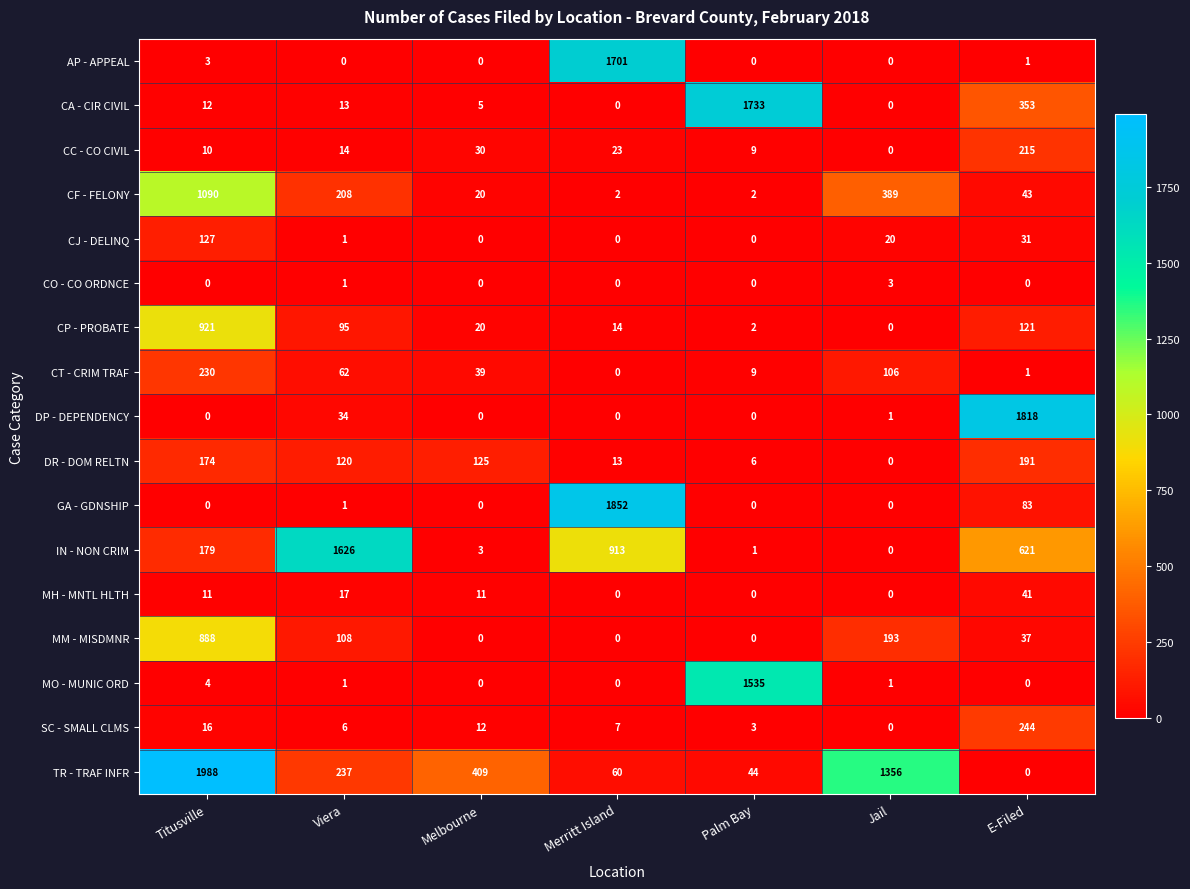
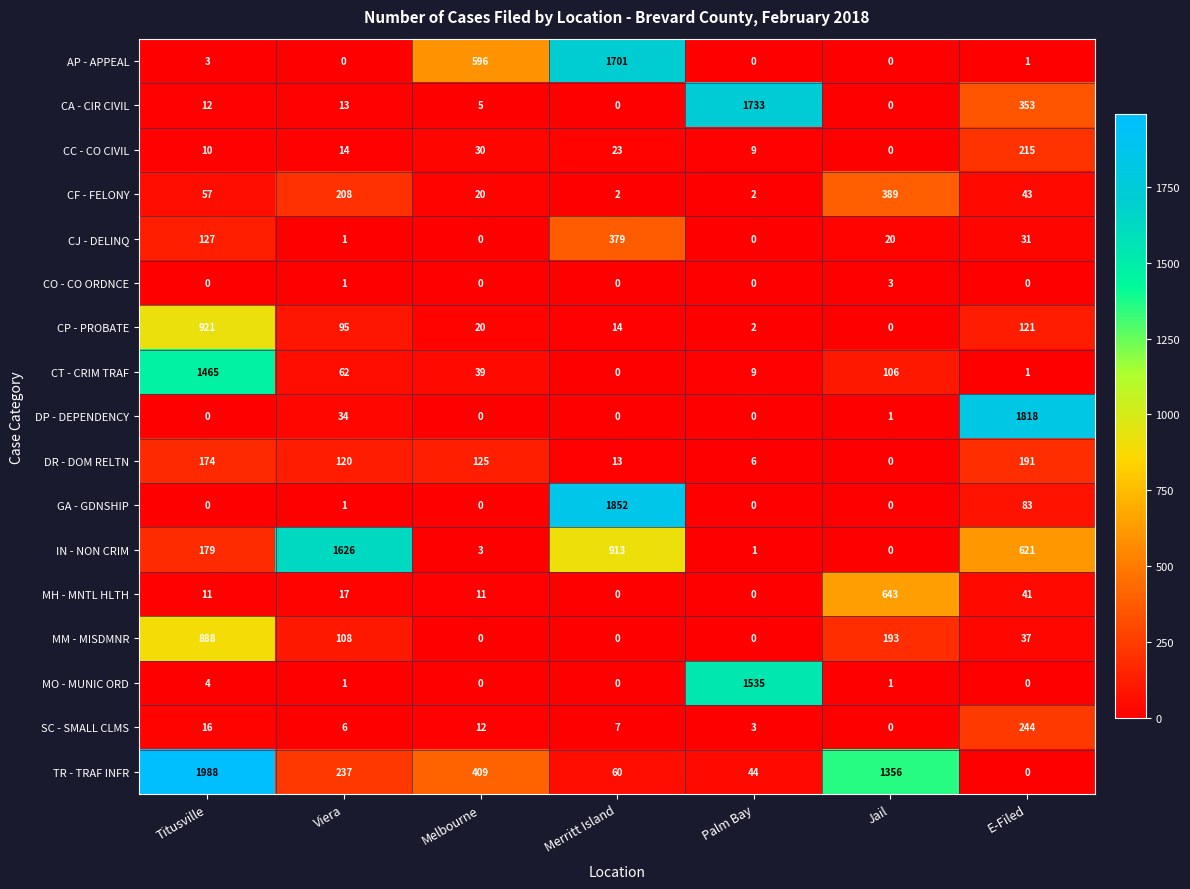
  {
    "AP - APPEAL": {
      "Titusville": 3,
      "Viera": 0,
-     "Melbourne": 0,
+     "Melbourne": 596,
      "Merritt Island": 1701,
      "Palm Bay": 0,
      "Jail": 0,
      "E-Filed": 1
    },
    "CA - CIR CIVIL": {
      "Titusville": 12,
      "Viera": 13,
      "Melbourne": 5,
      "Merritt Island": 0,
      "Palm Bay": 1733,
      "Jail": 0,
      "E-Filed": 353
    },
    "CC - CO CIVIL": {
      "Titusville": 10,
      "Viera": 14,
      "Melbourne": 30,
      "Merritt Island": 23,
      "Palm Bay": 9,
      "Jail": 0,
      "E-Filed": 215
    },
    "CF - FELONY": {
-     "Titusville": 1090,
+     "Titusville": 57,
      "Viera": 208,
      "Melbourne": 20,
      "Merritt Island": 2,
      "Palm Bay": 2,
      "Jail": 389,
      "E-Filed": 43
    },
    "CJ - DELINQ": {
      "Titusville": 127,
      "Viera": 1,
      "Melbourne": 0,
-     "Merritt Island": 0,
+     "Merritt Island": 379,
      "Palm Bay": 0,
      "Jail": 20,
      "E-Filed": 31
    },
    "CO - CO ORDNCE": {
      "Titusville": 0,
      "Viera": 1,
      "Melbourne": 0,
      "Merritt Island": 0,
      "Palm Bay": 0,
      "Jail": 3,
      "E-Filed": 0
    },
    "CP - PROBATE": {
      "Titusville": 921,
      "Viera": 95,
      "Melbourne": 20,
      "Merritt Island": 14,
      "Palm Bay": 2,
      "Jail": 0,
      "E-Filed": 121
    },
    "CT - CRIM TRAF": {
-     "Titusville": 230,
+     "Titusville": 1465,
      "Viera": 62,
      "Melbourne": 39,
      "Merritt Island": 0,
      "Palm Bay": 9,
      "Jail": 106,
      "E-Filed": 1
    },
    "DP - DEPENDENCY": {
      "Titusville": 0,
      "Viera": 34,
      "Melbourne": 0,
      "Merritt Island": 0,
      "Palm Bay": 0,
      "Jail": 1,
      "E-Filed": 1818
    },
    "DR - DOM RELTN": {
      "Titusville": 174,
      "Viera": 120,
      "Melbourne": 125,
      "Merritt Island": 13,
      "Palm Bay": 6,
      "Jail": 0,
      "E-Filed": 191
    },
    "GA - GDNSHIP": {
      "Titusville": 0,
      "Viera": 1,
      "Melbourne": 0,
      "Merritt Island": 1852,
      "Palm Bay": 0,
      "Jail": 0,
      "E-Filed": 83
    },
    "IN - NON CRIM": {
      "Titusville": 179,
      "Viera": 1626,
      "Melbourne": 3,
      "Merritt Island": 913,
      "Palm Bay": 1,
      "Jail": 0,
      "E-Filed": 621
    },
    "MH - MNTL HLTH": {
      "Titusville": 11,
      "Viera": 17,
      "Melbourne": 11,
      "Merritt Island": 0,
      "Palm Bay": 0,
-     "Jail": 0,
+     "Jail": 643,
      "E-Filed": 41
    },
    "MM - MISDMNR": {
      "Titusville": 888,
      "Viera": 108,
      "Melbourne": 0,
      "Merritt Island": 0,
      "Palm Bay": 0,
      "Jail": 193,
      "E-Filed": 37
    },
    "MO - MUNIC ORD": {
      "Titusville": 4,
      "Viera": 1,
      "Melbourne": 0,
      "Merritt Island": 0,
      "Palm Bay": 1535,
      "Jail": 1,
      "E-Filed": 0
    },
    "SC - SMALL CLMS": {
      "Titusville": 16,
      "Viera": 6,
      "Melbourne": 12,
      "Merritt Island": 7,
      "Palm Bay": 3,
      "Jail": 0,
      "E-Filed": 244
    },
    "TR - TRAF INFR": {
      "Titusville": 1988,
      "Viera": 237,
      "Melbourne": 409,
      "Merritt Island": 60,
      "Palm Bay": 44,
      "Jail": 1356,
      "E-Filed": 0
    }
  }
